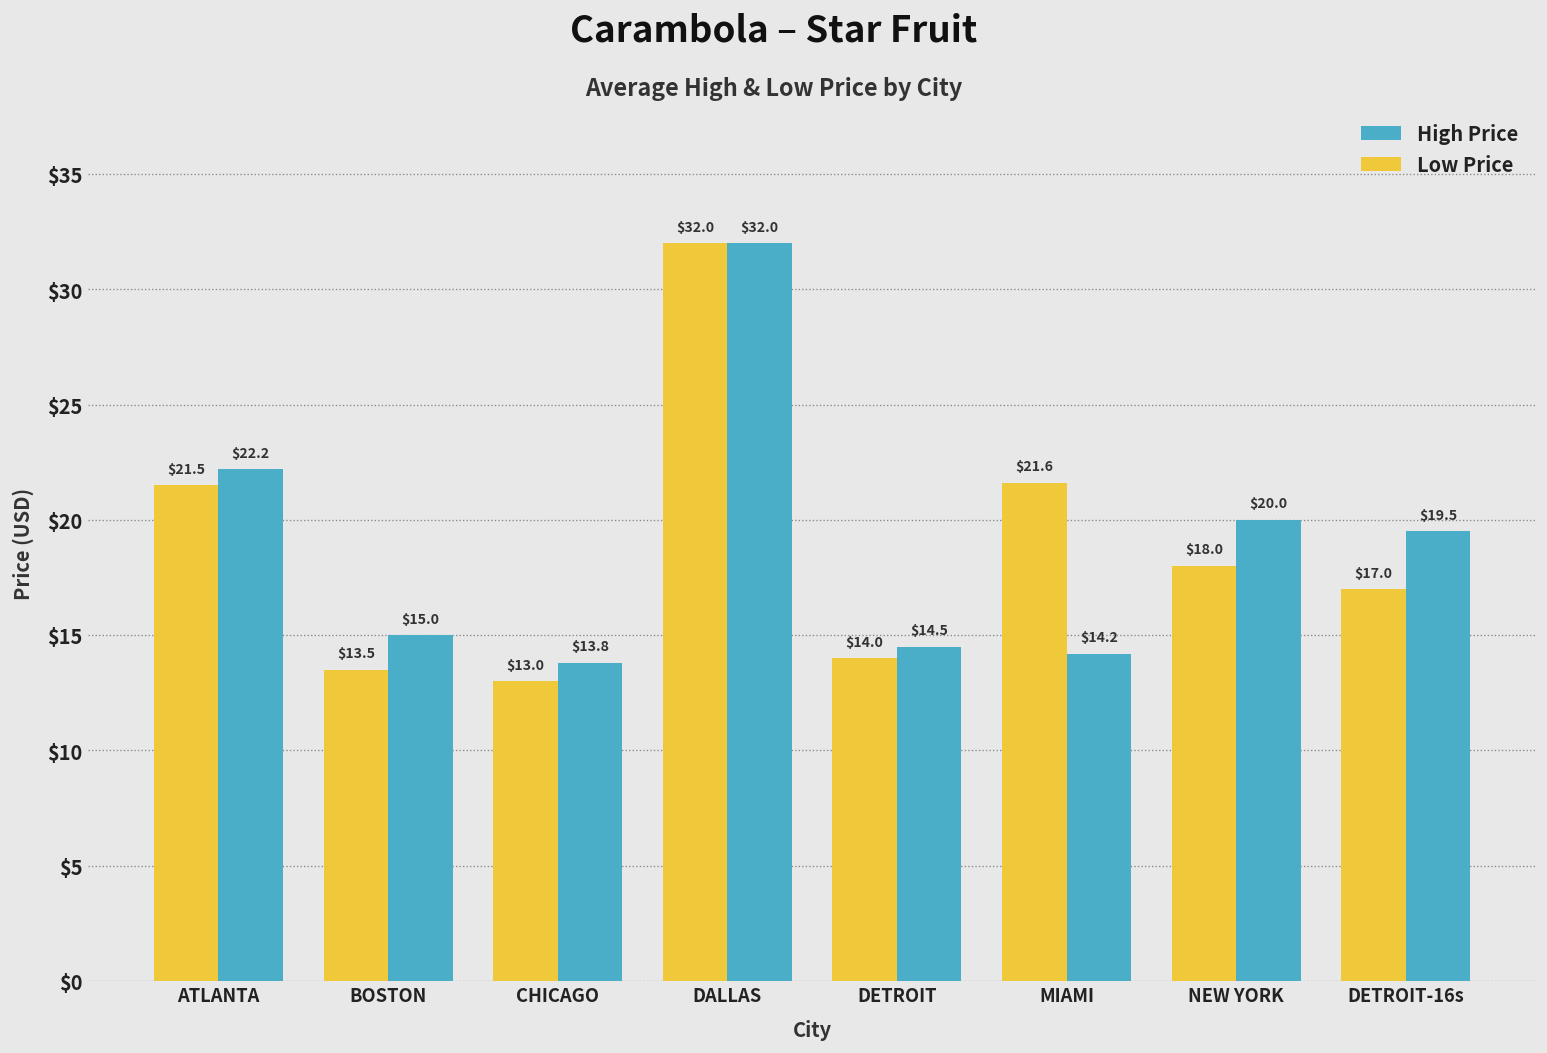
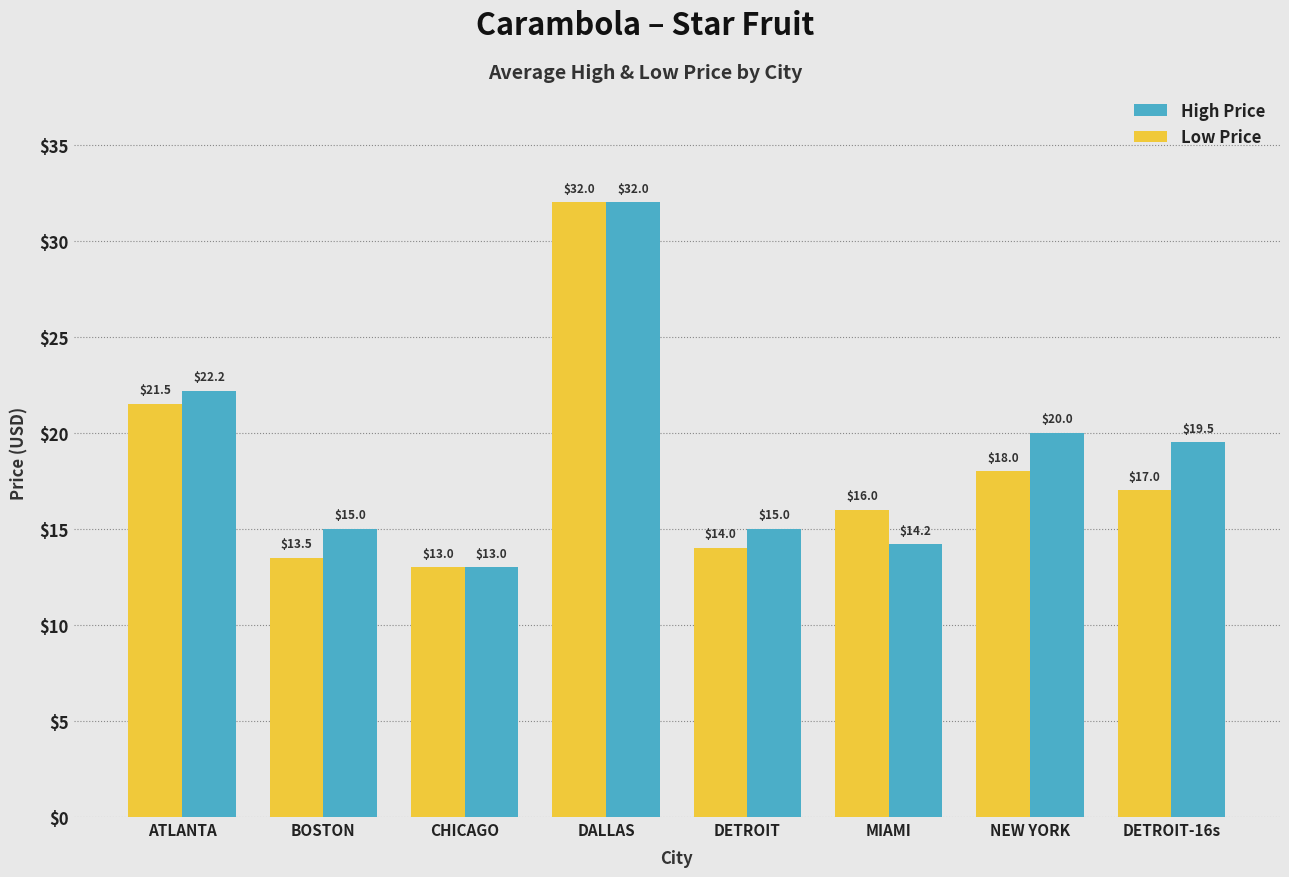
  {
    "High Price": {
      "ATLANTA": "$22.2",
      "BOSTON": "$15.0",
-     "CHICAGO": "$13.8",
+     "CHICAGO": "$13.0",
      "DALLAS": "$32.0",
-     "DETROIT": "$14.5",
+     "DETROIT": "$15.0",
      "MIAMI": "$14.2",
      "NEW YORK": "$20.0",
      "DETROIT-16s": "$19.5"
    },
    "Low Price": {
      "ATLANTA": "$21.5",
      "BOSTON": "$13.5",
      "CHICAGO": "$13.0",
      "DALLAS": "$32.0",
      "DETROIT": "$14.0",
-     "MIAMI": "$21.6",
+     "MIAMI": "$16.0",
      "NEW YORK": "$18.0",
      "DETROIT-16s": "$17.0"
    }
  }
